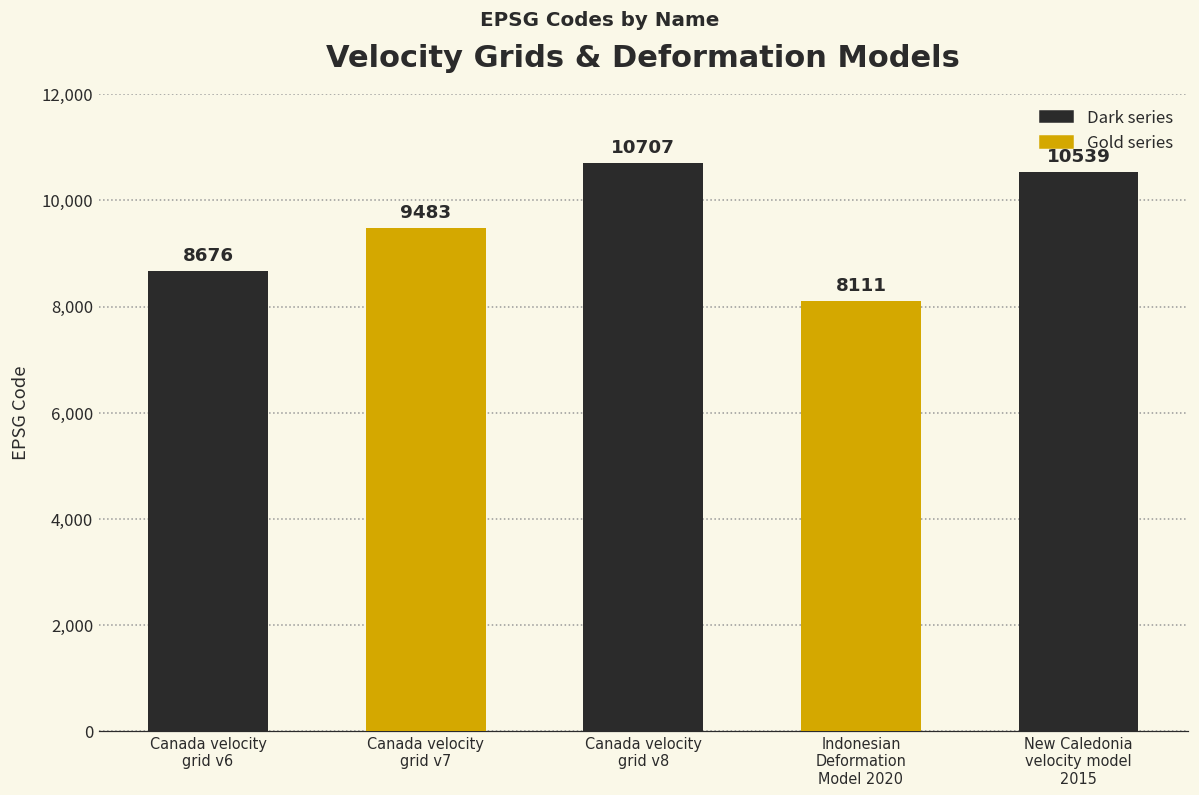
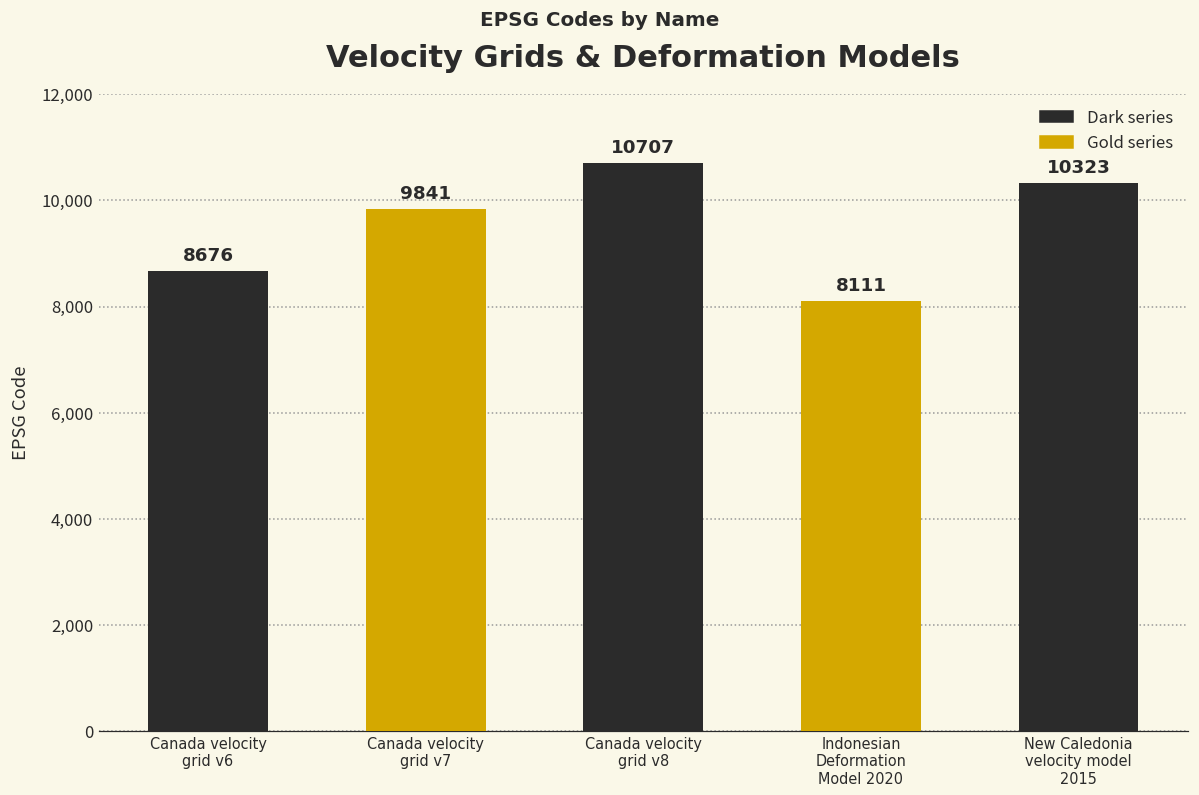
  {
    "Canada velocity grid v6": 8676,
-   "Canada velocity grid v7": 9483,
+   "Canada velocity grid v7": 9841,
    "Canada velocity grid v8": 10707,
    "Indonesian Deformation Model 2020": 8111,
-   "New Caledonia velocity model 2015": 10539
+   "New Caledonia velocity model 2015": 10323
  }
